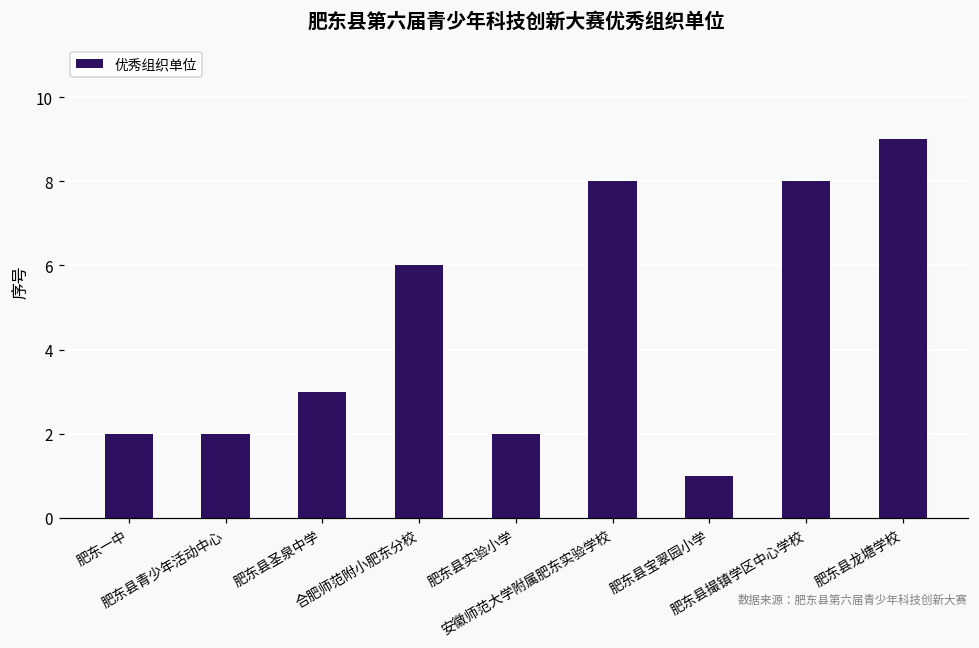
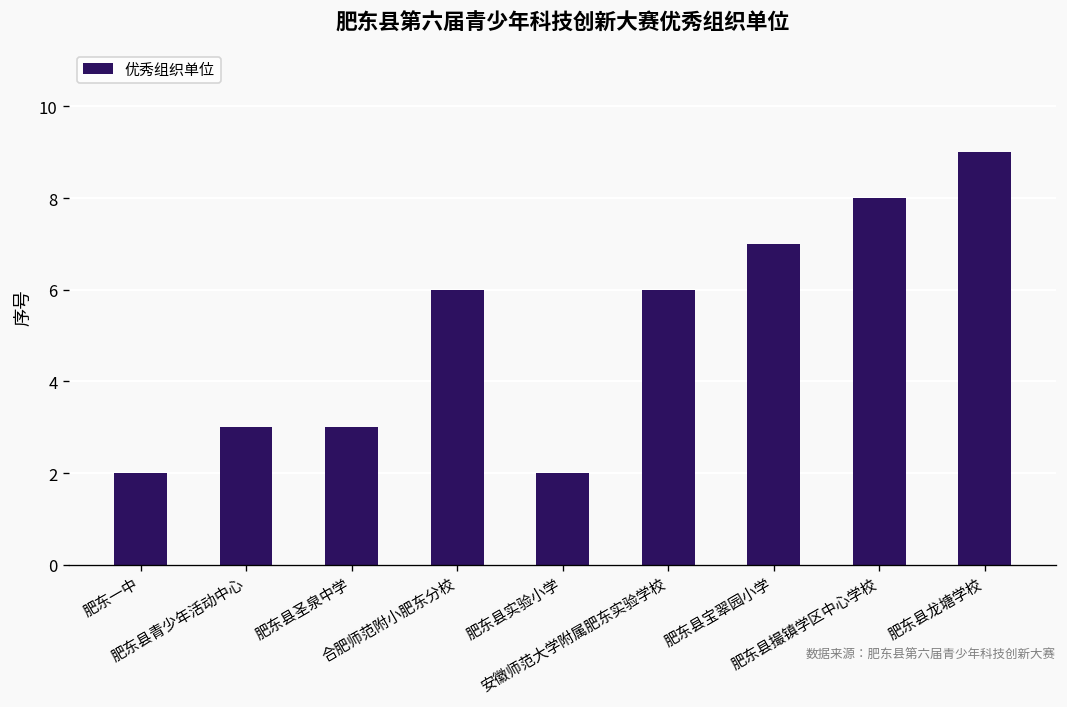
  {
    "肥东一中": 2,
-   "肥东县青少年活动中心": 2,
+   "肥东县青少年活动中心": 3,
    "肥东县圣泉中学": 3,
    "合肥师范附小肥东分校": 6,
    "肥东县实验小学": 2,
-   "安徽师范大学附属肥东实验学校": 8,
-   "肥东县宝翠园小学": 1,
+   "安徽师范大学附属肥东实验学校": 6,
+   "肥东县宝翠园小学": 7,
    "肥东县撮镇学区中心学校": 8,
    "肥东县龙塘学校": 9
  }
